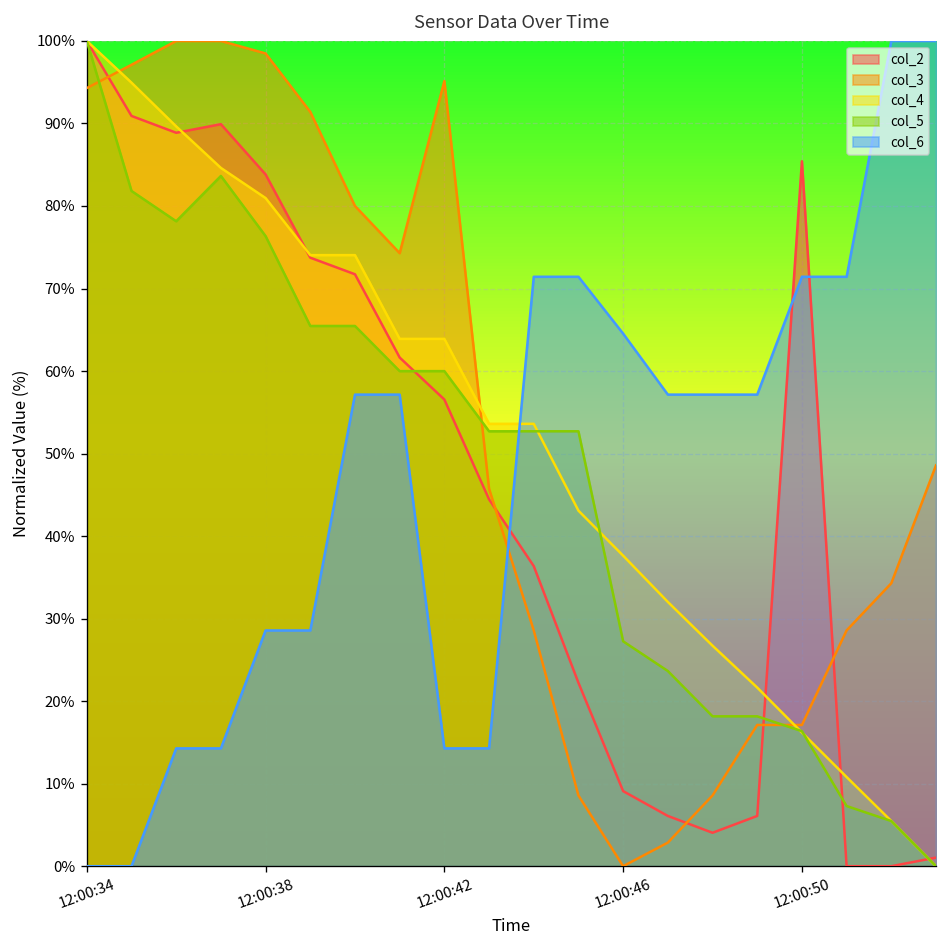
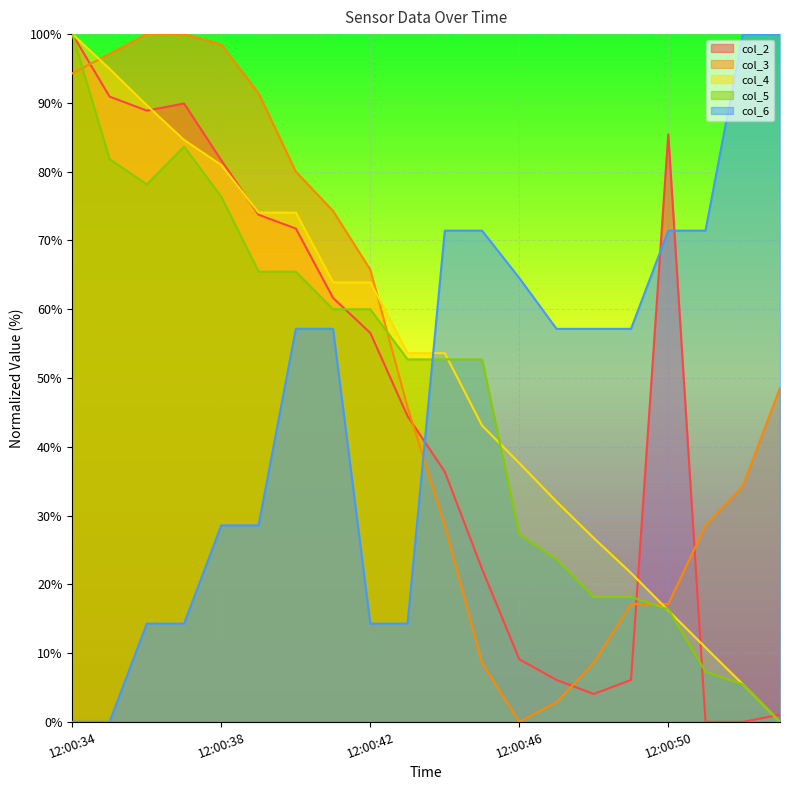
  {
    "col_2": {
-     "12:00:38": "84%",
+     "12:00:38": "82%",
      "12:00:42": "57%",
      "12:00:46": "9%",
      "12:00:50": "85%"
    },
    "col_3": {
      "12:00:34": "94%",
      "12:00:38": "98%",
-     "12:00:42": "95%",
+     "12:00:42": "66%",
      "12:00:46": "0%",
      "12:00:50": "17%"
    },
    "col_4": {
      "12:00:38": "81%",
      "12:00:42": "64%",
      "12:00:46": "38%"
    },
    "col_5": {
      "12:00:38": "76%",
      "12:00:42": "60%",
      "12:00:46": "27%"
    },
    "col_6": {
      "12:00:34": "0%",
      "12:00:38": "29%",
      "12:00:42": "14%",
      "12:00:46": "65%",
      "12:00:50": "71%"
    }
  }
